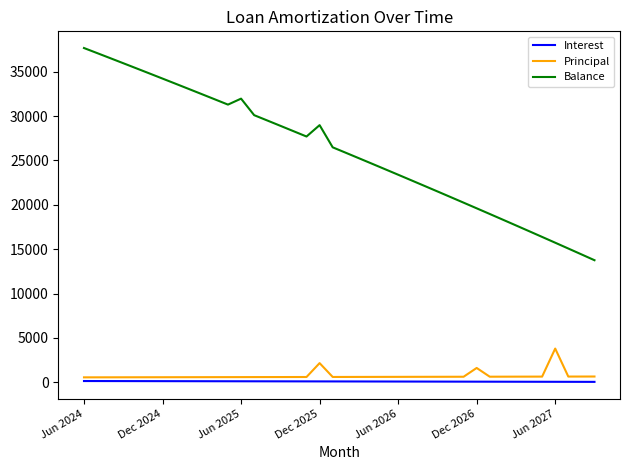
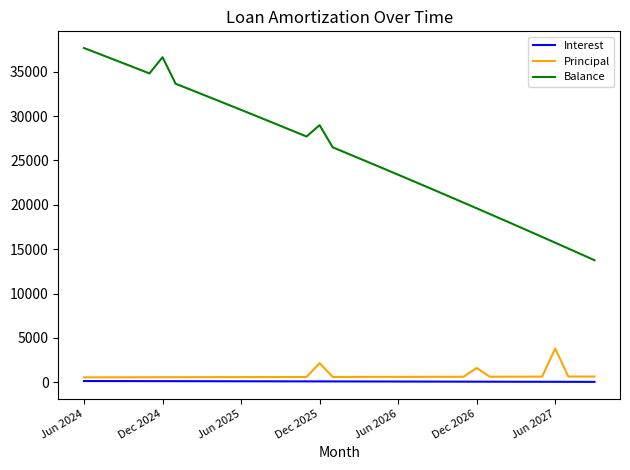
  {
    "Interest": {
      "Jun 2024": 0,
      "Dec 2024": 0,
      "Jun 2025": 0,
      "Dec 2025": 0,
      "Jun 2026": 0,
      "Dec 2026": 0,
      "Jun 2027": 0
    },
    "Principal": {
      "Jun 2024": 1000,
      "Dec 2024": 1000,
      "Jun 2025": 1000,
      "Dec 2025": 2000,
      "Jun 2026": 1000,
      "Dec 2026": 2000,
      "Jun 2027": 4000
    },
    "Balance": {
      "Jun 2024": 38000,
-     "Dec 2024": 34000,
-     "Jun 2025": 32000,
+     "Dec 2024": 37000,
+     "Jun 2025": 31000,
      "Dec 2025": 29000,
      "Jun 2026": 23000,
      "Dec 2026": 20000,
      "Jun 2027": 16000
    }
  }
